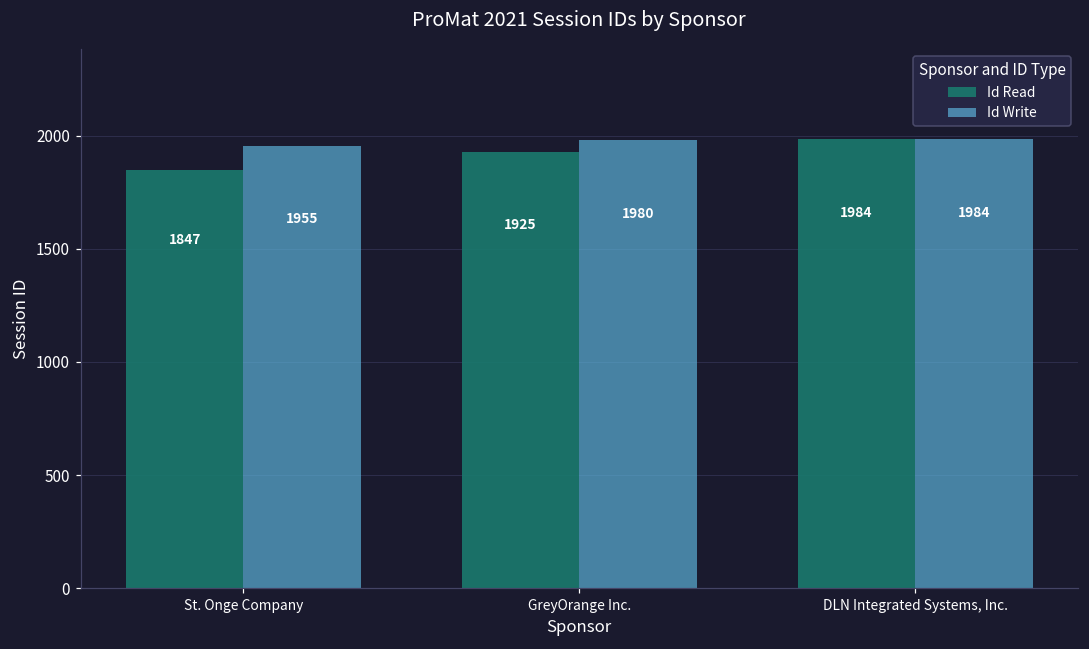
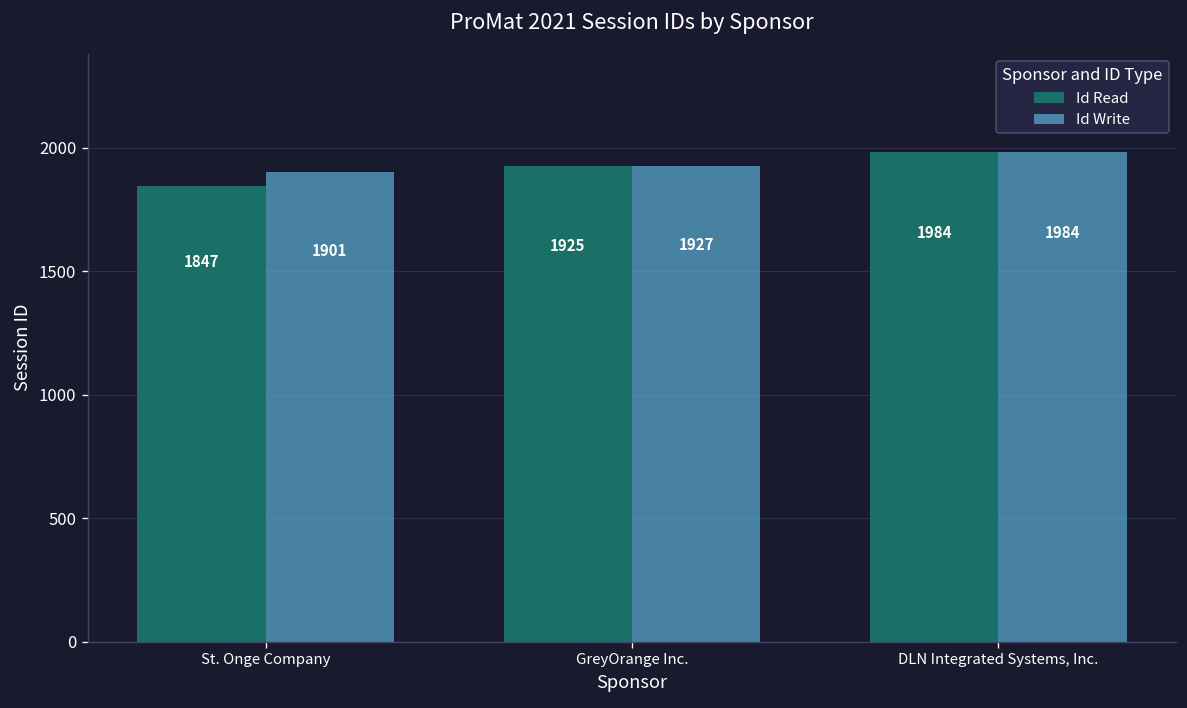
  {
    "Id Read": {
      "St. Onge Company": 1847,
      "GreyOrange Inc.": 1925,
      "DLN Integrated Systems, Inc.": 1984
    },
    "Id Write": {
-     "St. Onge Company": 1955,
-     "GreyOrange Inc.": 1980,
+     "St. Onge Company": 1901,
+     "GreyOrange Inc.": 1927,
      "DLN Integrated Systems, Inc.": 1984
    }
  }
